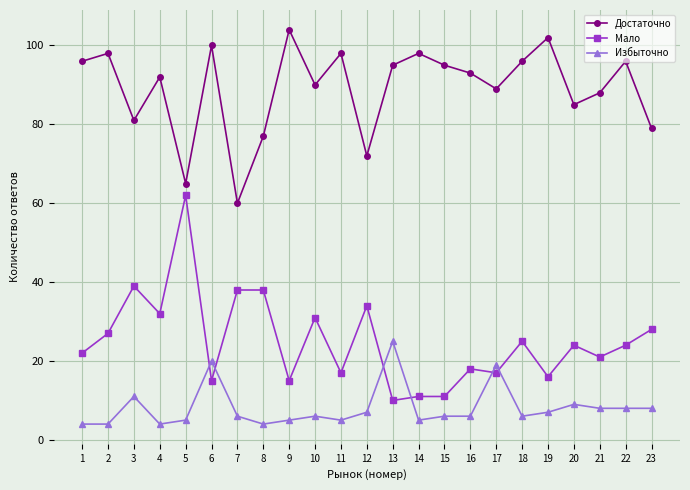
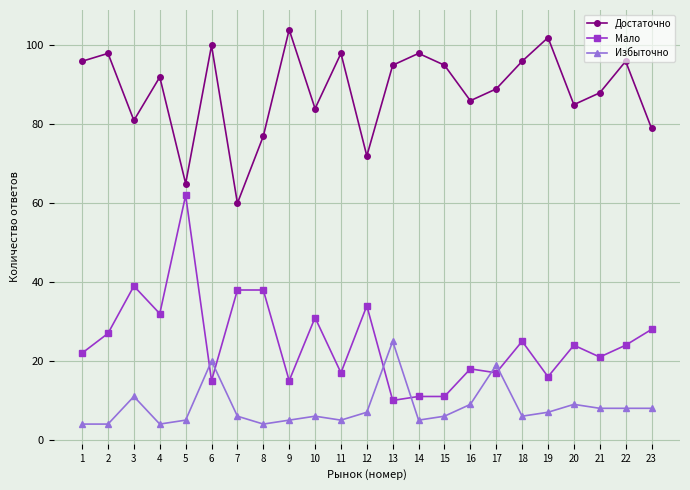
  {
    "Достаточно": {
      "1": 96,
      "2": 98,
      "3": 81,
      "4": 92,
      "5": 65,
      "6": 100,
      "7": 60,
      "8": 77,
      "9": 104,
-     "10": 90,
+     "10": 84,
      "11": 98,
      "12": 72,
      "13": 95,
      "14": 98,
      "15": 95,
-     "16": 93,
+     "16": 86,
      "17": 89,
      "18": 96,
      "19": 102,
      "20": 85,
      "21": 88,
      "23": 79
    },
    "Мало": {
      "1": 22,
      "2": 27,
      "3": 39,
      "4": 32,
      "5": 62,
      "6": 15,
      "7": 38,
      "8": 38,
      "9": 15,
      "10": 31,
      "11": 17,
      "12": 34,
      "13": 10,
      "14": 11,
      "15": 11,
      "16": 18,
      "17": 17,
      "18": 25,
      "19": 16,
      "20": 24,
      "21": 21,
      "22": 24,
      "23": 28
    },
    "Избыточно": {
      "1": 4,
      "2": 4,
      "3": 11,
      "4": 4,
      "5": 5,
      "6": 20,
      "7": 6,
      "8": 4,
      "9": 5,
      "10": 6,
      "11": 5,
      "12": 7,
      "13": 25,
      "14": 5,
      "15": 6,
-     "16": 6,
+     "16": 9,
      "17": 19,
      "18": 6,
      "19": 7,
      "20": 9,
      "21": 8,
      "22": 8,
      "23": 8
    }
  }
